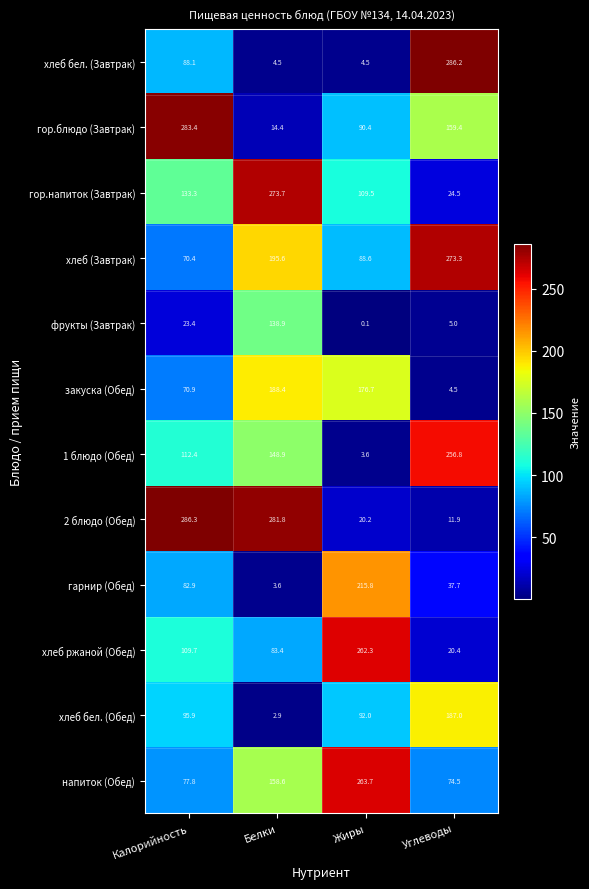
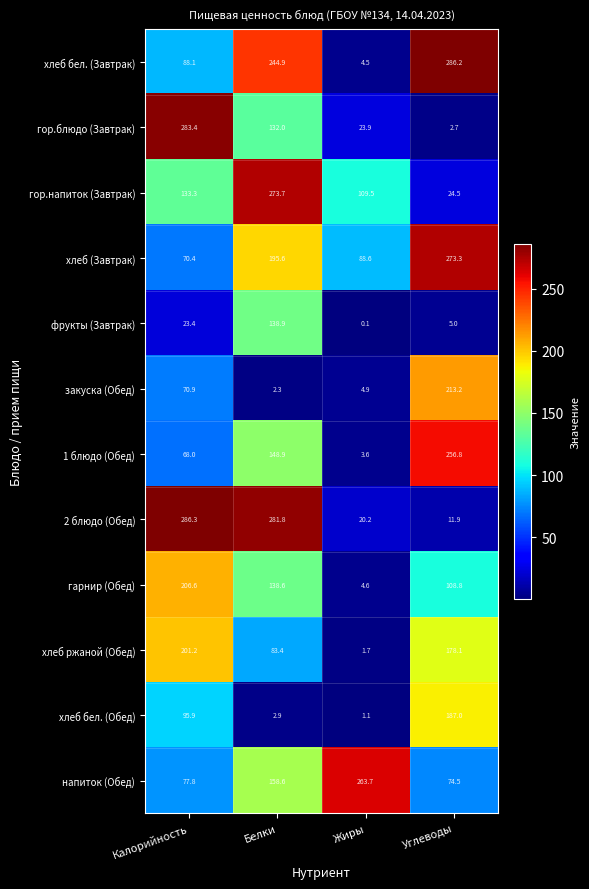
  {
    "хлеб бел. (Завтрак)": {
      "Калорийность": 88.1,
-     "Белки": 4.5,
+     "Белки": 244.9,
      "Жиры": 4.5,
      "Углеводы": 286.2
    },
    "гор.блюдо (Завтрак)": {
      "Калорийность": 283.4,
-     "Белки": 14.4,
-     "Жиры": 90.4,
-     "Углеводы": 159.4
+     "Белки": 132.0,
+     "Жиры": 23.9,
+     "Углеводы": 2.7
    },
    "гор.напиток (Завтрак)": {
      "Калорийность": 133.3,
      "Белки": 273.7,
      "Жиры": 109.5,
      "Углеводы": 24.5
    },
    "хлеб (Завтрак)": {
      "Калорийность": 70.4,
      "Белки": 195.6,
      "Жиры": 88.6,
      "Углеводы": 273.3
    },
    "фрукты (Завтрак)": {
      "Калорийность": 23.4,
      "Белки": 138.9,
      "Жиры": 0.1,
      "Углеводы": 5.0
    },
    "закуска (Обед)": {
      "Калорийность": 70.9,
-     "Белки": 188.4,
-     "Жиры": 176.7,
-     "Углеводы": 4.5
+     "Белки": 2.3,
+     "Жиры": 4.9,
+     "Углеводы": 213.2
    },
    "1 блюдо (Обед)": {
-     "Калорийность": 112.4,
+     "Калорийность": 68.0,
      "Белки": 148.9,
      "Жиры": 3.6,
      "Углеводы": 256.8
    },
    "2 блюдо (Обед)": {
      "Калорийность": 286.3,
      "Белки": 281.8,
      "Жиры": 20.2,
      "Углеводы": 11.9
    },
    "гарнир (Обед)": {
-     "Калорийность": 82.9,
-     "Белки": 3.6,
-     "Жиры": 215.8,
-     "Углеводы": 37.7
+     "Калорийность": 206.6,
+     "Белки": 138.6,
+     "Жиры": 4.6,
+     "Углеводы": 108.8
    },
    "хлеб ржаной (Обед)": {
-     "Калорийность": 109.7,
+     "Калорийность": 201.2,
      "Белки": 83.4,
-     "Жиры": 262.3,
-     "Углеводы": 20.4
+     "Жиры": 1.7,
+     "Углеводы": 178.1
    },
    "хлеб бел. (Обед)": {
      "Калорийность": 95.9,
      "Белки": 2.9,
-     "Жиры": 92.0,
+     "Жиры": 1.1,
      "Углеводы": 187.0
    },
    "напиток (Обед)": {
      "Калорийность": 77.8,
      "Белки": 158.6,
      "Жиры": 263.7,
      "Углеводы": 74.5
    }
  }
